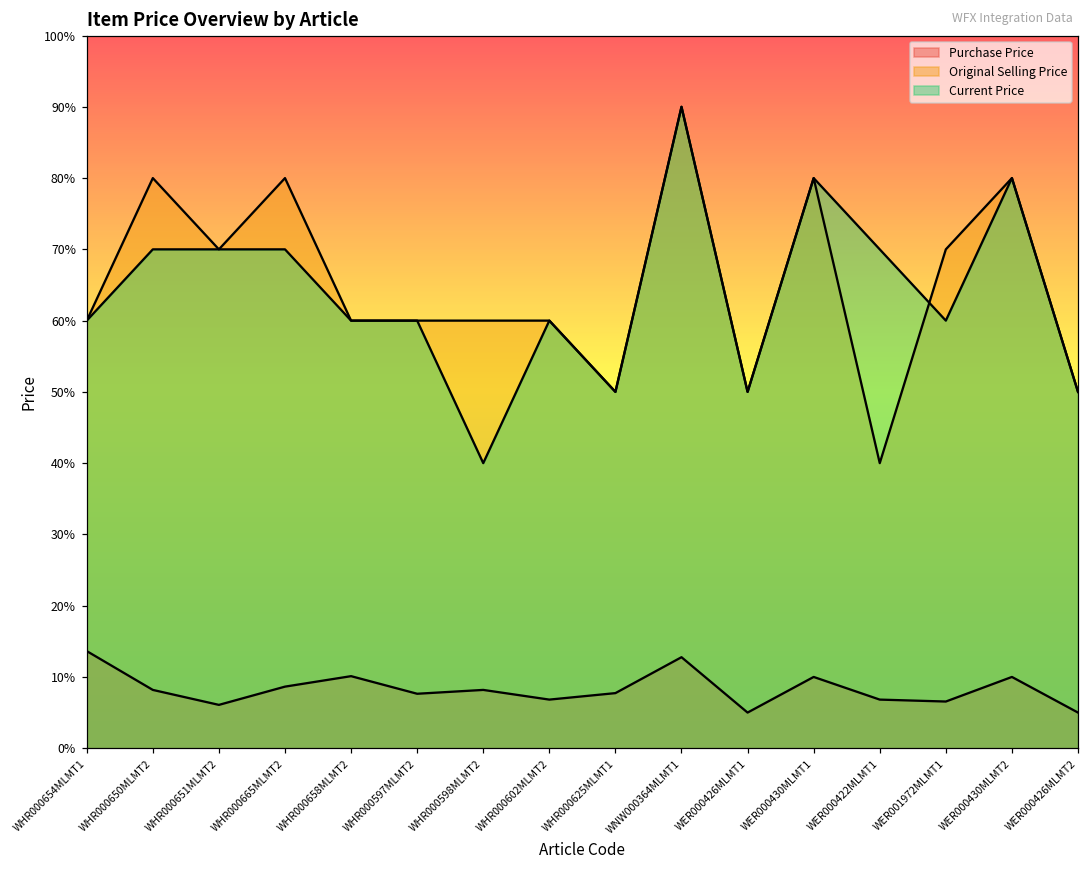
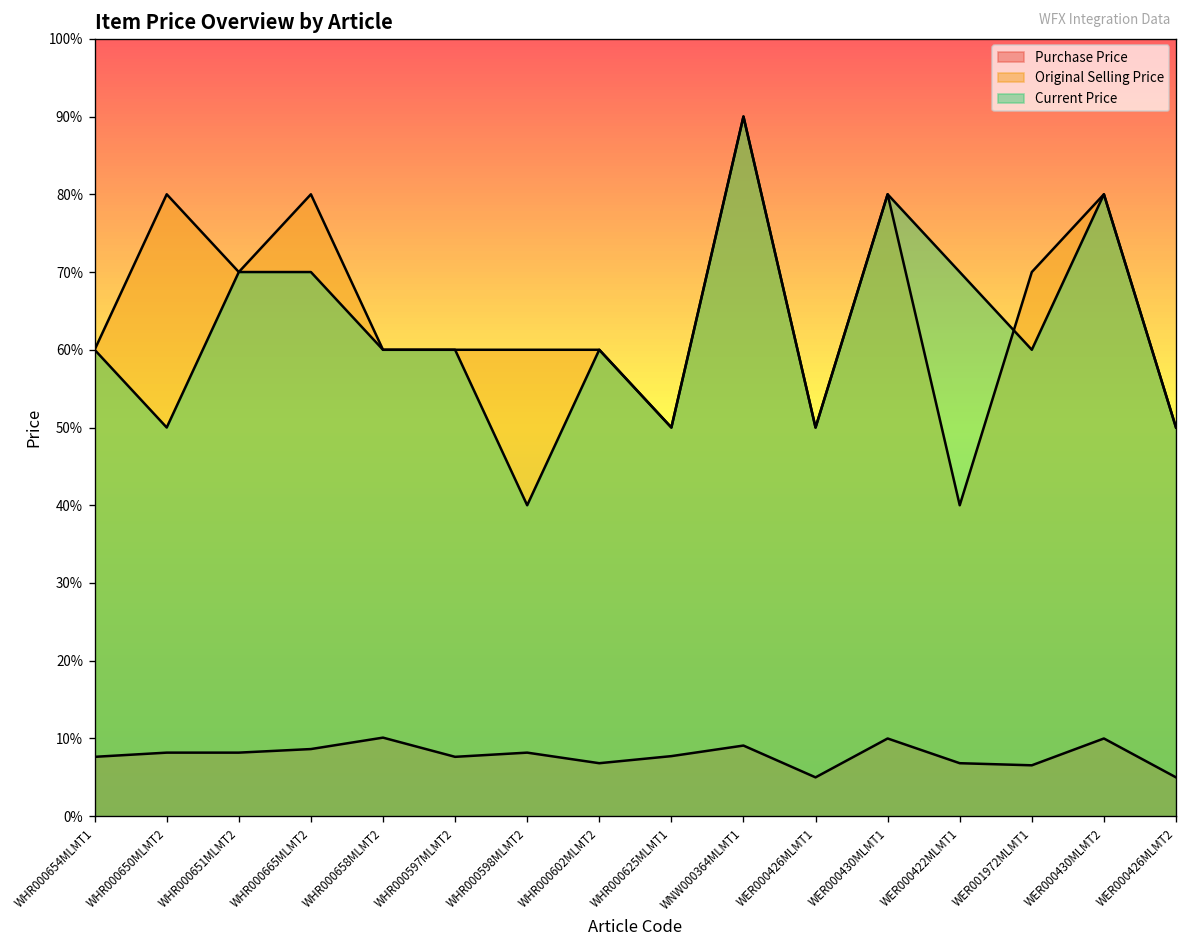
  {
    "Purchase Price": {
-     "WHR000654MLMT1": "14%",
+     "WHR000654MLMT1": "8%",
      "WHR000650MLMT2": "8%",
-     "WHR000651MLMT2": "6%",
+     "WHR000651MLMT2": "8%",
      "WHR000665MLMT2": "9%",
      "WHR000658MLMT2": "10%",
      "WHR000597MLMT2": "8%",
      "WHR000598MLMT2": "8%",
      "WHR000602MLMT2": "7%",
      "WHR000625MLMT1": "8%",
-     "WNW000364MLMT1": "13%",
+     "WNW000364MLMT1": "9%",
      "WER000426MLMT1": "5%",
      "WER000430MLMT1": "10%",
      "WER000422MLMT1": "7%",
      "WER001972MLMT1": "7%",
      "WER000430MLMT2": "10%",
      "WER000426MLMT2": "5%"
    },
    "Original Selling Price": {
      "WHR000650MLMT2": "80%",
      "WHR000665MLMT2": "80%",
      "WHR000598MLMT2": "60%",
      "WER000422MLMT1": "40%",
      "WER001972MLMT1": "70%"
    },
    "Current Price": {
-     "WHR000650MLMT2": "70%",
+     "WHR000650MLMT2": "50%",
      "WHR000665MLMT2": "70%",
      "WHR000598MLMT2": "40%",
      "WER000422MLMT1": "70%",
      "WER001972MLMT1": "60%"
    }
  }
